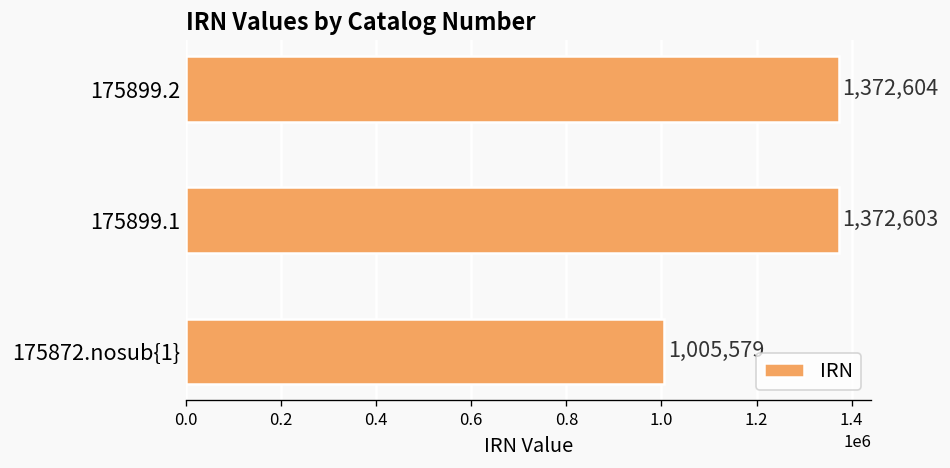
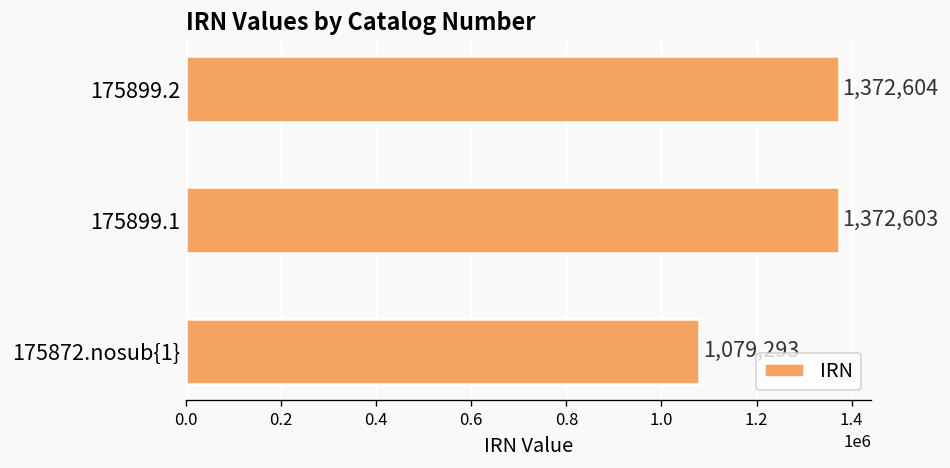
  {
    "175899.2": "1,372,604",
    "175899.1": "1,372,603",
-   "175872.nosub{1}": "1,005,579"
+   "175872.nosub{1}": "1,079,293"
  }
